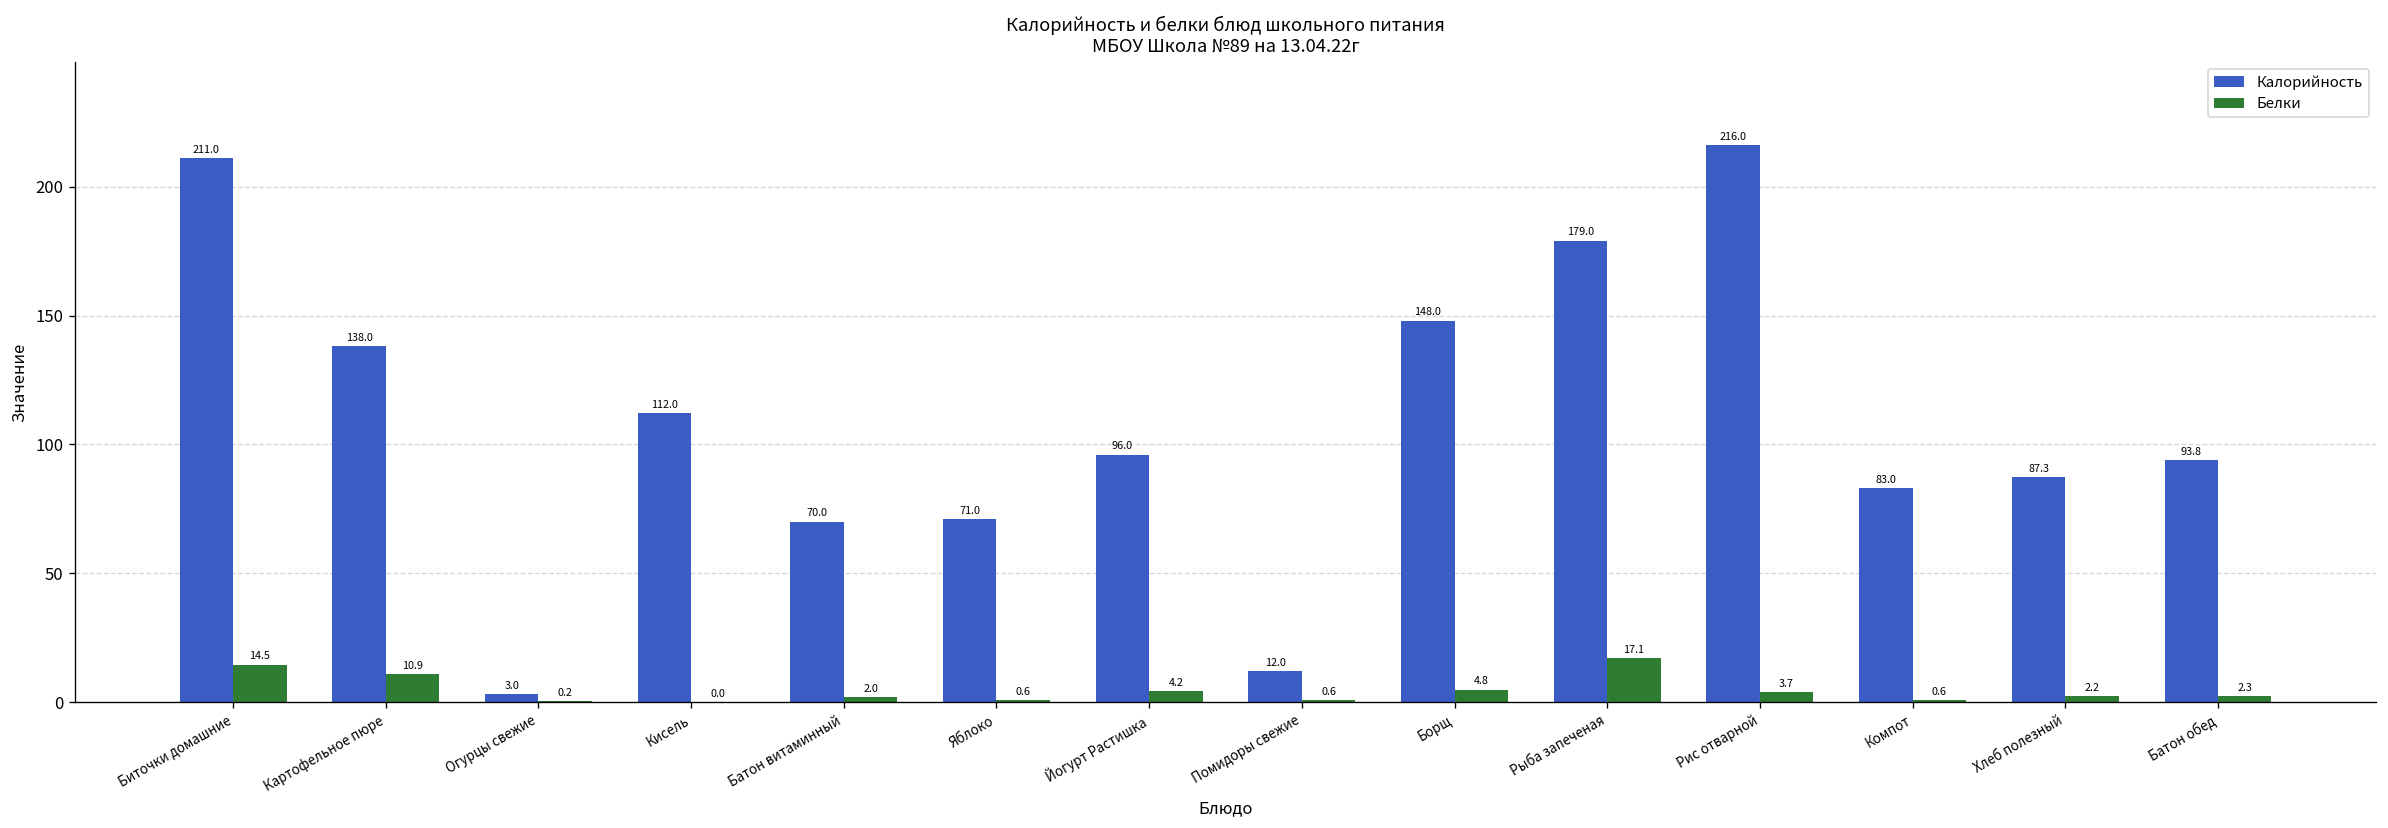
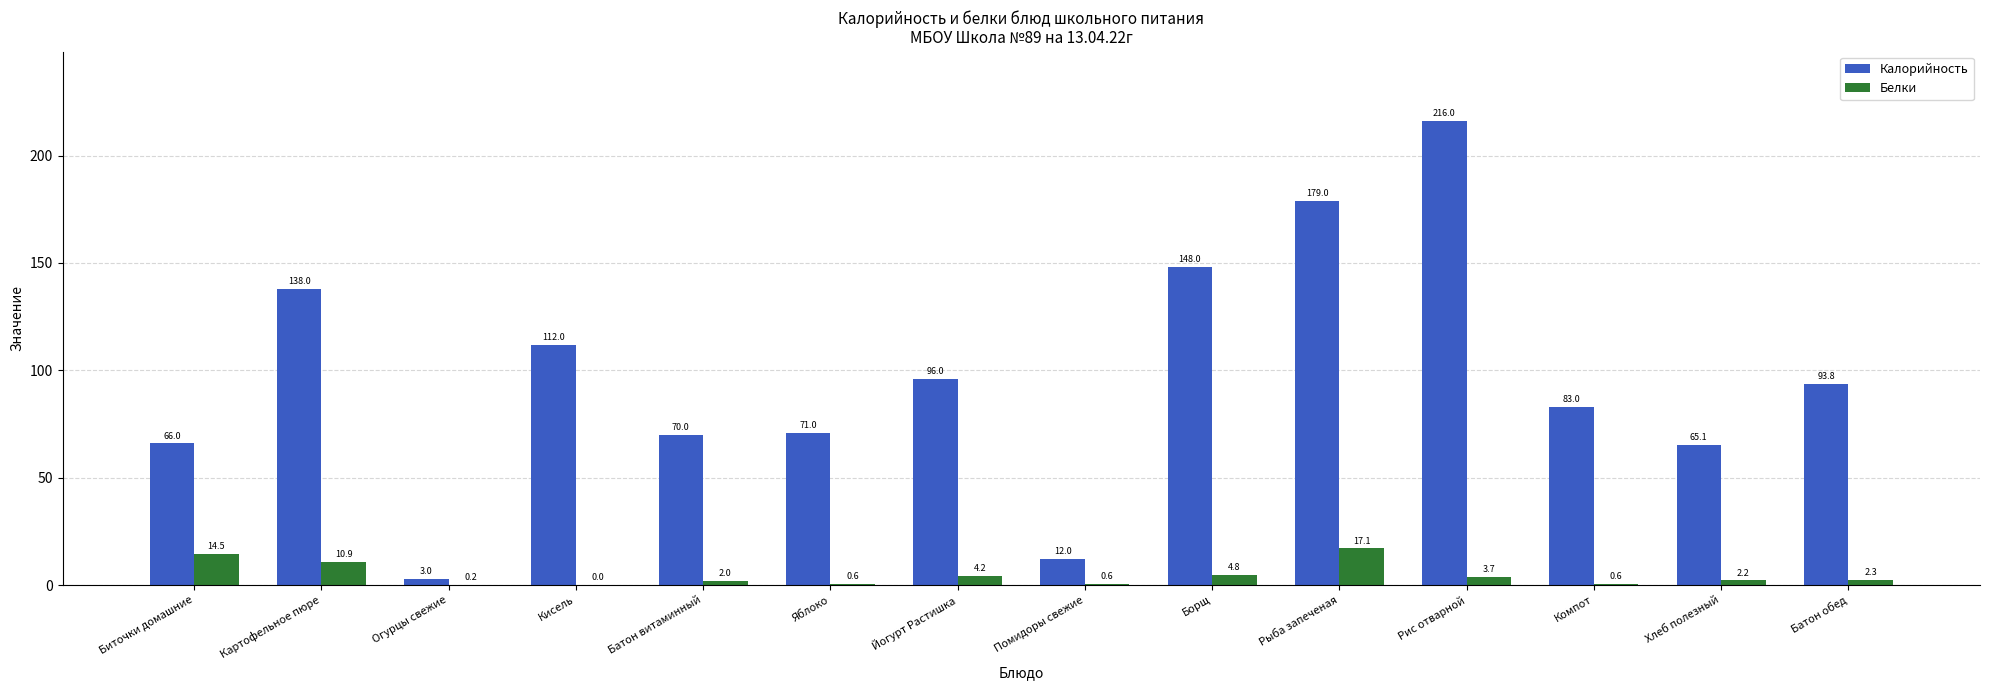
  {
    "Калорийность": {
-     "Биточки домашние": 211.0,
+     "Биточки домашние": 66.0,
      "Картофельное пюре": 138.0,
      "Огурцы свежие": 3.0,
      "Кисель": 112.0,
      "Батон витаминный": 70.0,
      "Яблоко": 71.0,
      "Йогурт Растишка": 96.0,
      "Помидоры свежие": 12.0,
      "Борщ": 148.0,
      "Рыба запеченая": 179.0,
      "Рис отварной": 216.0,
      "Компот": 83.0,
-     "Хлеб полезный": 87.3,
+     "Хлеб полезный": 65.1,
      "Батон обед": 93.8
    },
    "Белки": {
      "Биточки домашние": 14.5,
      "Картофельное пюре": 10.9,
      "Огурцы свежие": 0.2,
      "Кисель": 0.0,
      "Батон витаминный": 2.0,
      "Яблоко": 0.6,
      "Йогурт Растишка": 4.2,
      "Помидоры свежие": 0.6,
      "Борщ": 4.8,
      "Рыба запеченая": 17.1,
      "Рис отварной": 3.7,
      "Компот": 0.6,
      "Хлеб полезный": 2.2,
      "Батон обед": 2.3
    }
  }
